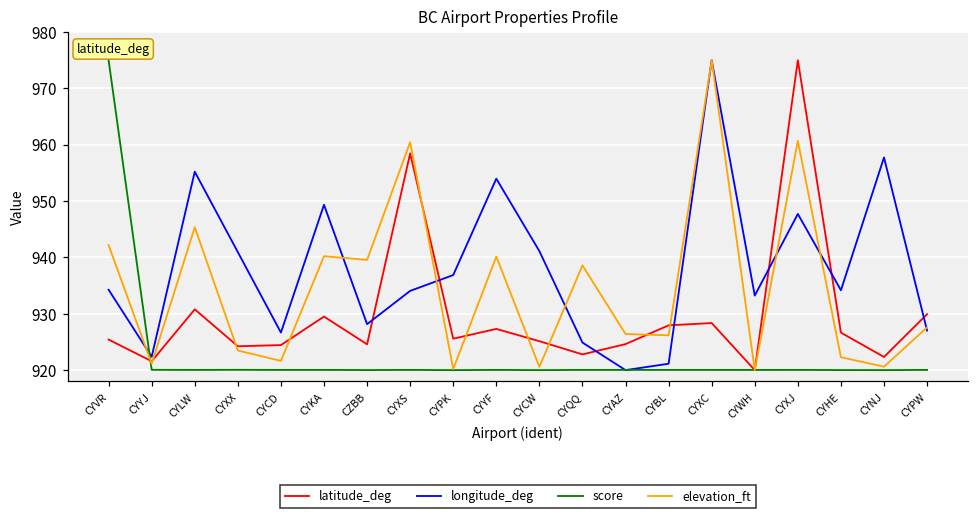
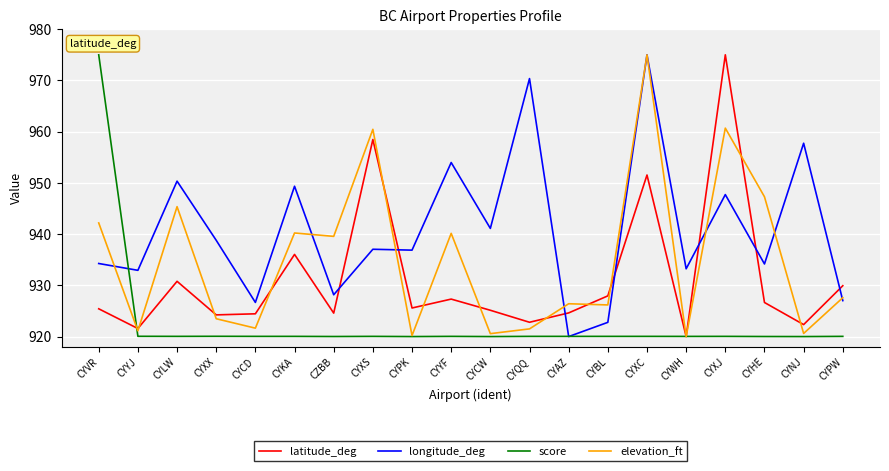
  {
    "latitude_deg": {
      "CYVR": 925,
      "CYLW": 931,
      "CYXX": 924,
      "CYCD": 924,
-     "CYKA": 930,
+     "CYKA": 936,
      "CZBB": 925,
      "CYXS": 958,
      "CYPK": 926,
      "CYYF": 927,
      "CYCW": 925,
      "CYQQ": 923,
      "CYAZ": 925,
      "CYBL": 928,
-     "CYXC": 928,
+     "CYXC": 952,
      "CYXJ": 975,
      "CYHE": 927,
      "CYNJ": 922,
      "CYPW": 930
    },
    "longitude_deg": {
      "CYVR": 934,
-     "CYYJ": 922,
-     "CYLW": 955,
-     "CYXX": 941,
+     "CYYJ": 933,
+     "CYLW": 950,
+     "CYXX": 939,
      "CYCD": 927,
      "CYKA": 949,
      "CZBB": 928,
-     "CYXS": 934,
+     "CYXS": 937,
      "CYPK": 937,
      "CYYF": 954,
      "CYCW": 941,
-     "CYQQ": 925,
-     "CYBL": 921,
+     "CYQQ": 970,
+     "CYBL": 923,
      "CYWH": 933,
      "CYXJ": 948,
      "CYHE": 934,
      "CYNJ": 958,
      "CYPW": 927
    },
    "score": {
      "CYVR": 975,
      "CYYJ": 920,
      "CYLW": 920,
      "CYXX": 920,
      "CYCD": 920,
      "CYKA": 920,
      "CZBB": 920,
      "CYXS": 920,
      "CYYF": 920,
      "CYCW": 920,
      "CYQQ": 920,
      "CYBL": 920,
      "CYXC": 920,
      "CYXJ": 920,
      "CYHE": 920,
      "CYNJ": 920,
      "CYPW": 920
    },
    "elevation_ft": {
      "CYVR": 942,
      "CYLW": 945,
      "CYXX": 923,
      "CYCD": 922,
      "CYKA": 940,
      "CZBB": 940,
      "CYXS": 960,
      "CYYF": 940,
      "CYCW": 921,
-     "CYQQ": 939,
+     "CYQQ": 921,
      "CYAZ": 926,
      "CYBL": 926,
      "CYXJ": 961,
-     "CYHE": 922,
+     "CYHE": 947,
      "CYNJ": 921,
      "CYPW": 928
    }
  }
